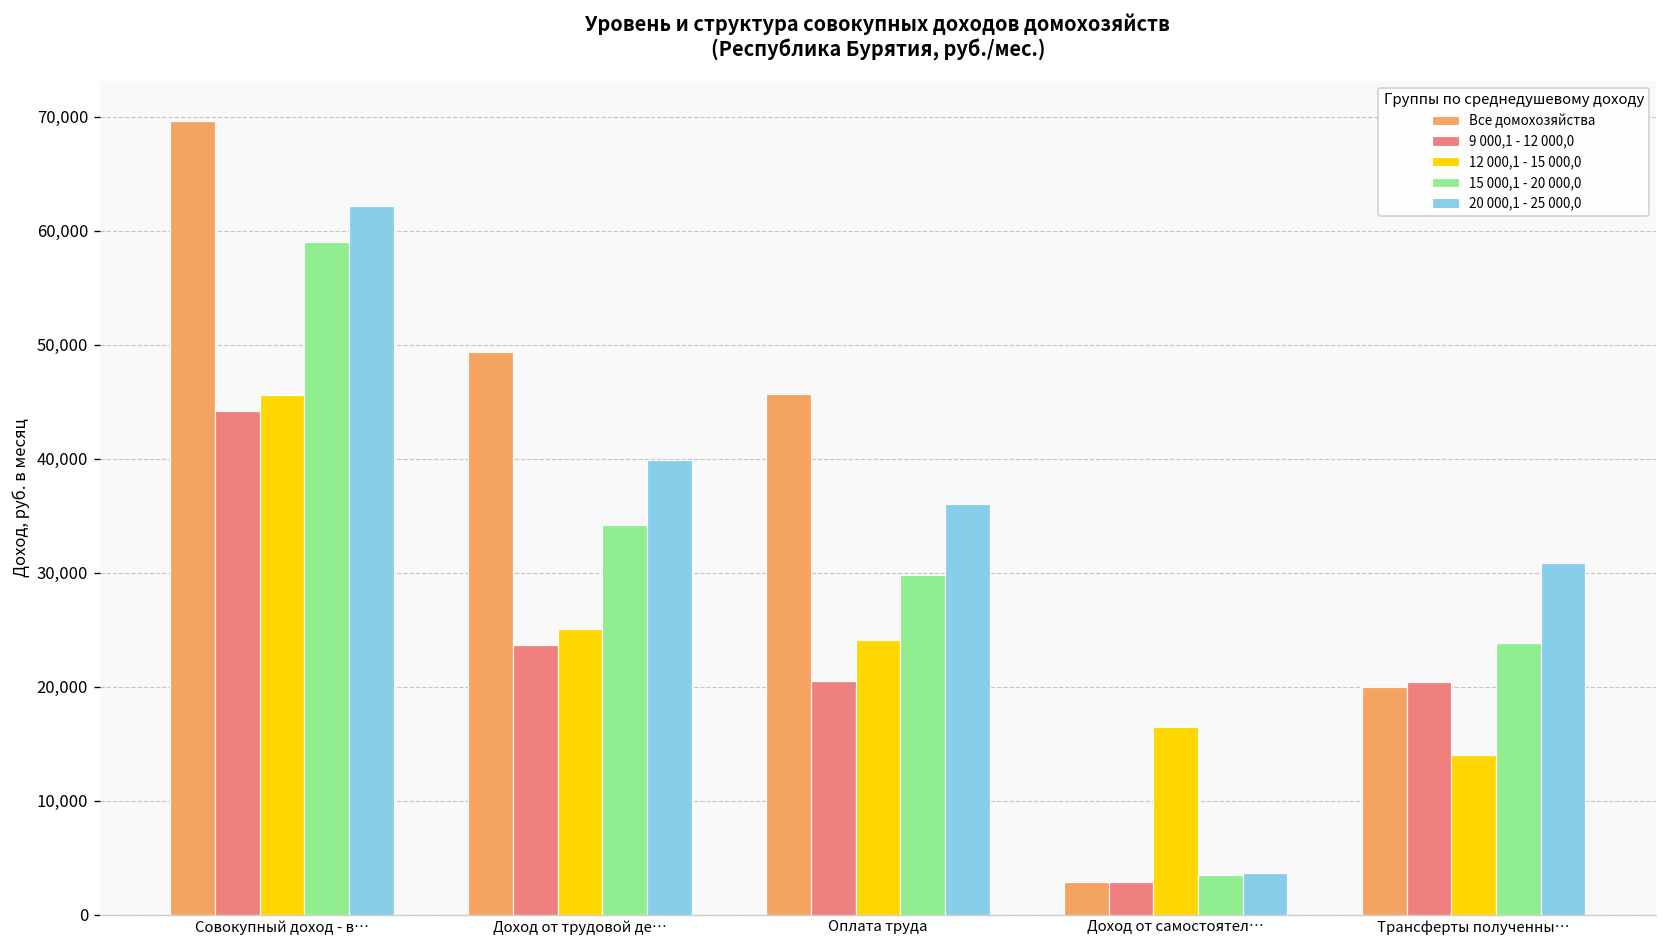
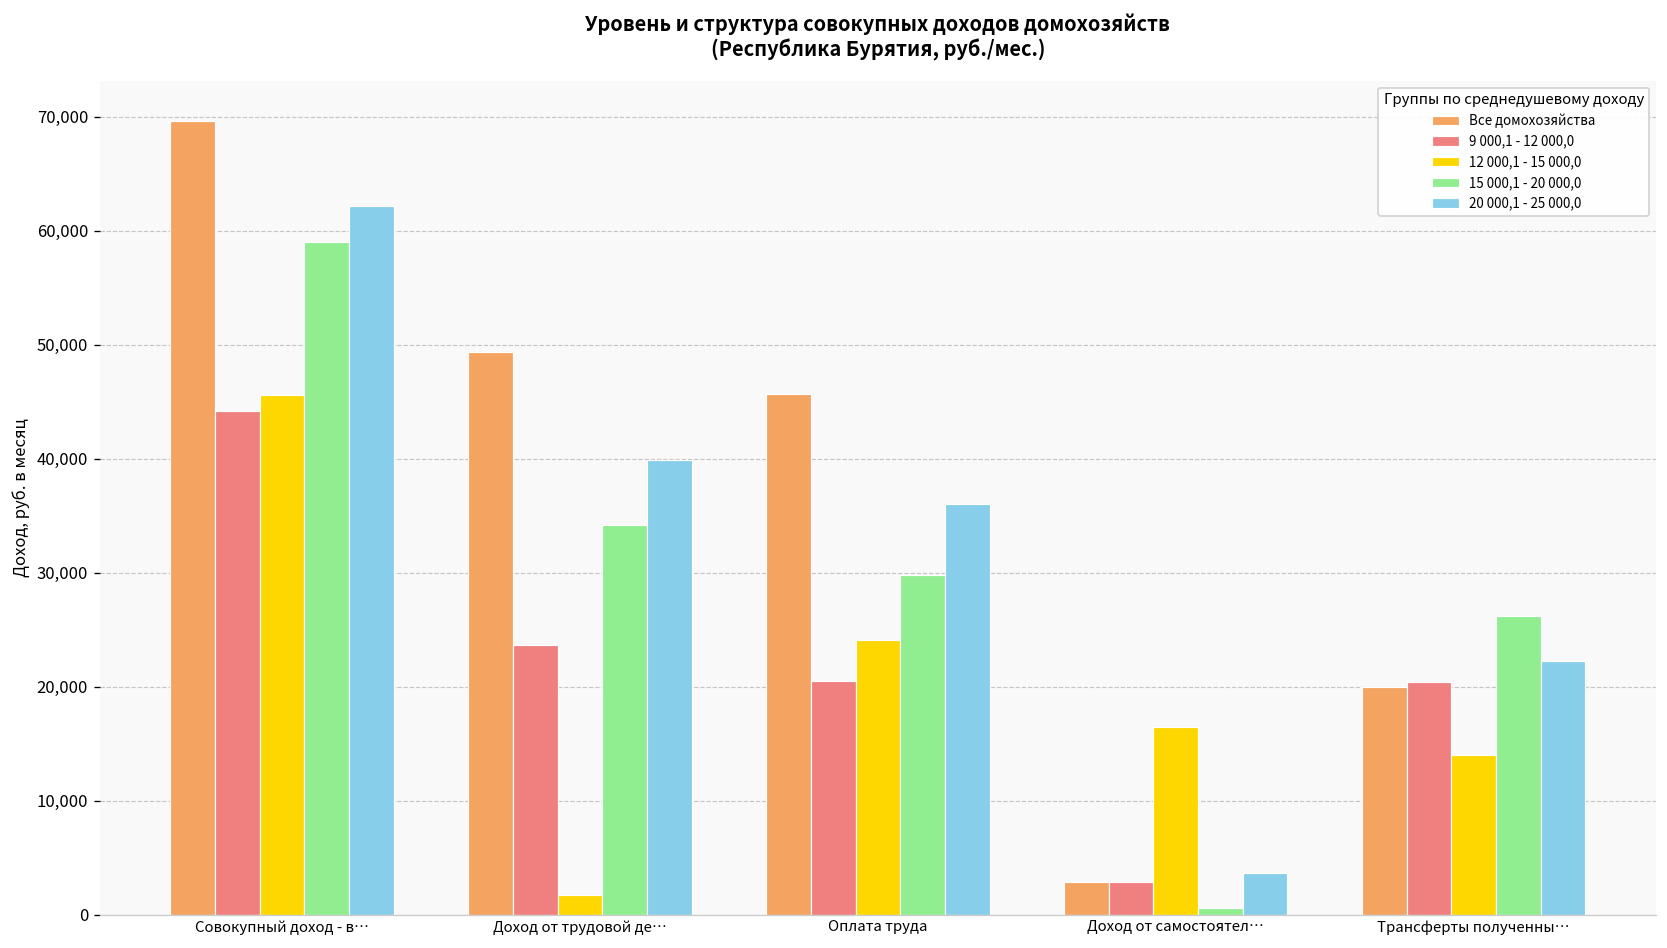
  {
    "12 000,1 - 15 000,0": {
      "Совокупный доход - в…": "46,000",
-     "Доход от трудовой де…": "25,000",
+     "Доход от трудовой де…": "2,000",
      "Оплата труда": "24,000",
      "Доход от самостоятел…": "16,000",
      "Трансферты полученны…": "14,000"
    },
    "15 000,1 - 20 000,0": {
      "Совокупный доход - в…": "59,000",
      "Доход от трудовой де…": "34,000",
      "Оплата труда": "30,000",
-     "Доход от самостоятел…": "3,000",
-     "Трансферты полученны…": "24,000"
+     "Доход от самостоятел…": "1,000",
+     "Трансферты полученны…": "26,000"
    },
    "20 000,1 - 25 000,0": {
      "Совокупный доход - в…": "62,000",
      "Доход от трудовой де…": "40,000",
      "Оплата труда": "36,000",
      "Доход от самостоятел…": "4,000",
-     "Трансферты полученны…": "31,000"
+     "Трансферты полученны…": "22,000"
    }
  }
